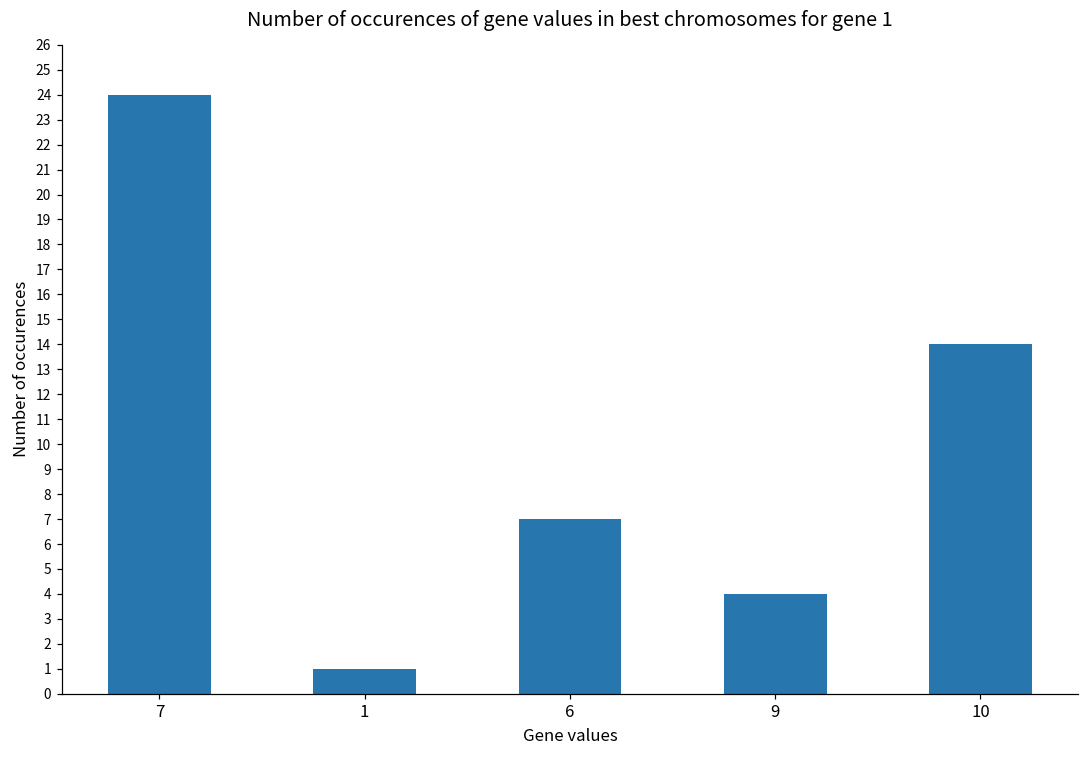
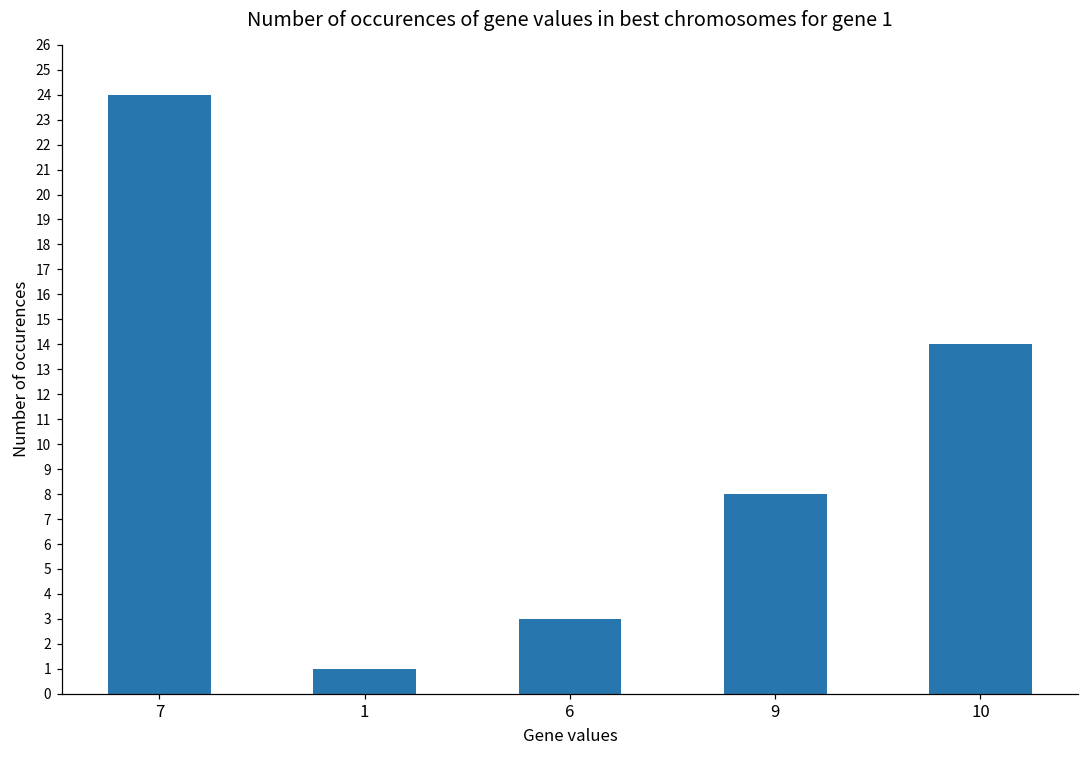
  {
    "7": 24,
    "1": 1,
-   "6": 7,
-   "9": 4,
+   "6": 3,
+   "9": 8,
    "10": 14
  }
